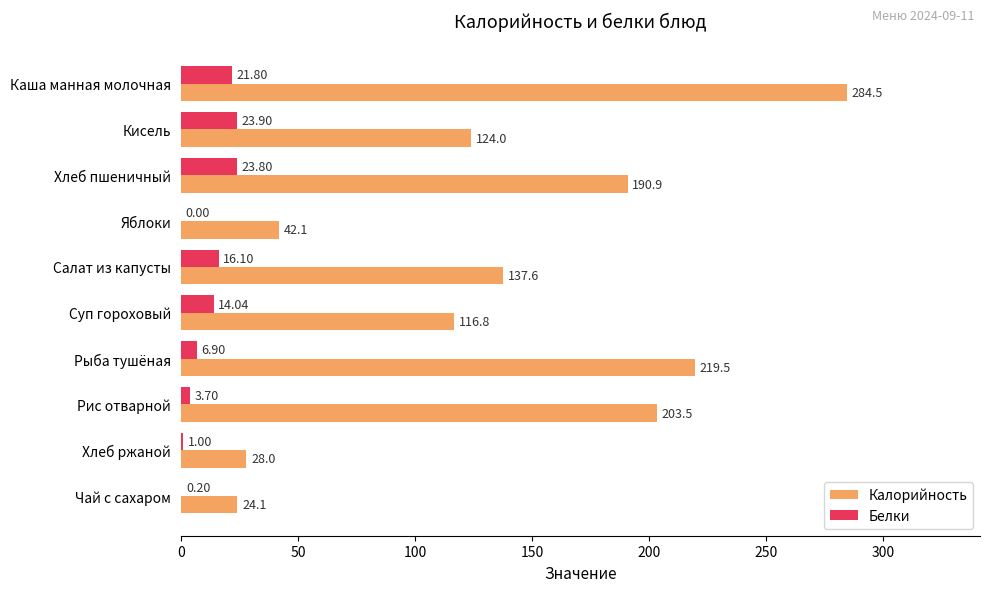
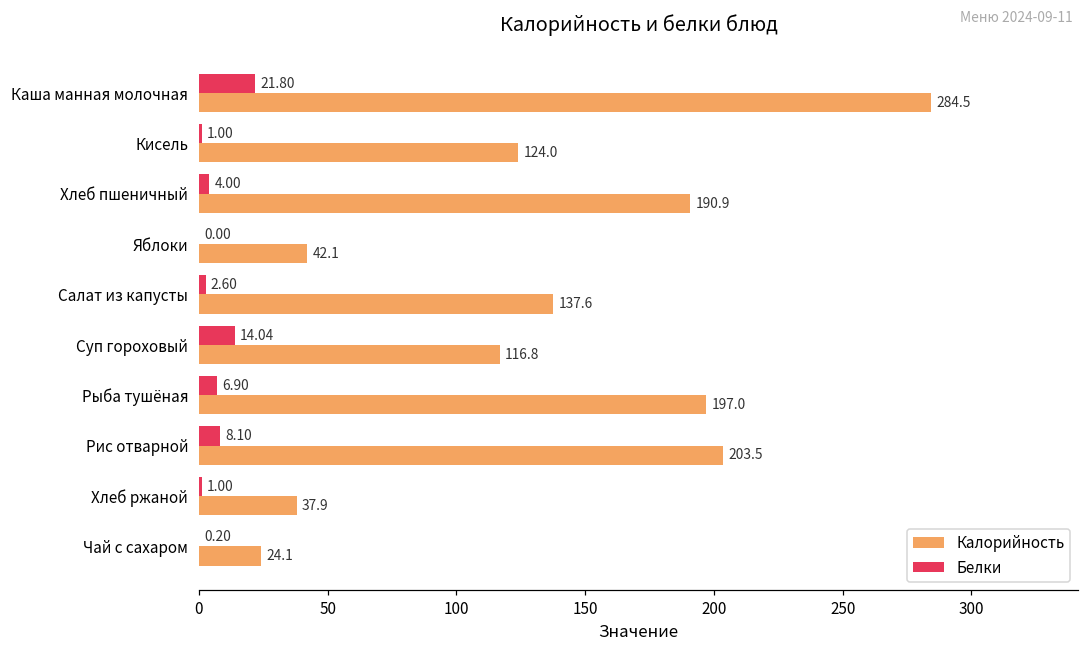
  {
    "Калорийность": {
      "Каша манная молочная": 284.5,
      "Кисель": 124.0,
      "Хлеб пшеничный": 190.9,
      "Яблоки": 42.1,
      "Салат из капусты": 137.6,
      "Суп гороховый": 116.8,
-     "Рыба тушёная": 219.5,
+     "Рыба тушёная": 197.0,
      "Рис отварной": 203.5,
-     "Хлеб ржаной": 28.0,
+     "Хлеб ржаной": 37.9,
      "Чай с сахаром": 24.1
    },
    "Белки": {
      "Каша манная молочная": 21.80,
-     "Кисель": 23.90,
-     "Хлеб пшеничный": 23.80,
+     "Кисель": 1.00,
+     "Хлеб пшеничный": 4.00,
      "Яблоки": 0.00,
-     "Салат из капусты": 16.10,
+     "Салат из капусты": 2.60,
      "Суп гороховый": 14.04,
      "Рыба тушёная": 6.90,
-     "Рис отварной": 3.70,
+     "Рис отварной": 8.10,
      "Хлеб ржаной": 1.00,
      "Чай с сахаром": 0.20
    }
  }
